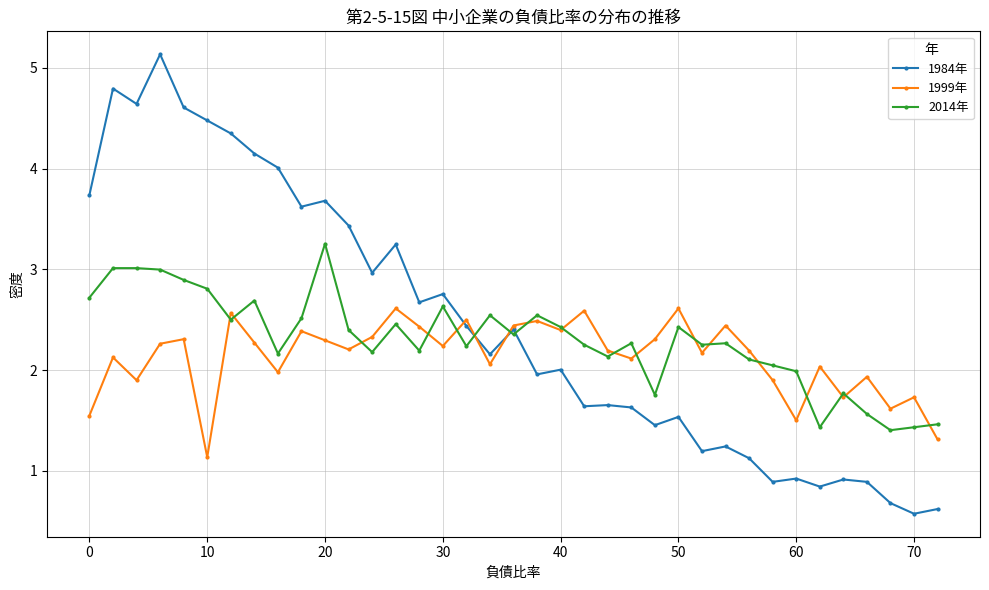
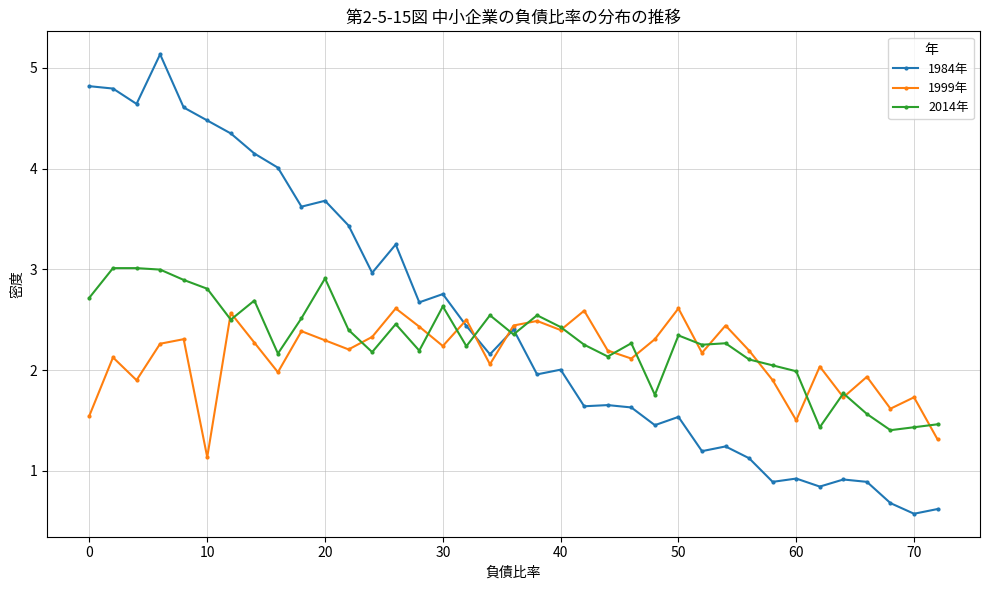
  {
    "1984年": {
-     "0": 3.74,
+     "0": 4.82,
      "10": 4.48,
      "20": 3.68,
      "30": 2.75,
      "40": 2.00,
      "50": 1.54,
      "60": 0.92,
      "70": 0.57
    },
    "1999年": {
      "0": 1.55,
      "10": 1.14,
      "20": 2.30,
      "30": 2.24,
      "40": 2.40,
      "50": 2.61,
      "60": 1.50,
      "70": 1.73
    },
    "2014年": {
      "0": 2.72,
      "10": 2.81,
-     "20": 3.25,
+     "20": 2.91,
      "30": 2.63,
      "40": 2.43,
-     "50": 2.43,
+     "50": 2.34,
      "60": 1.99,
      "70": 1.43
    }
  }
